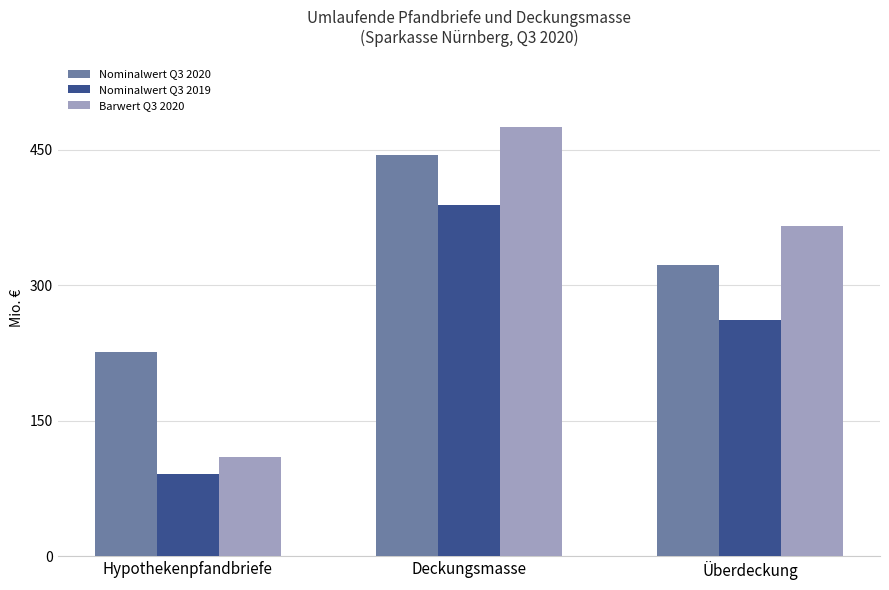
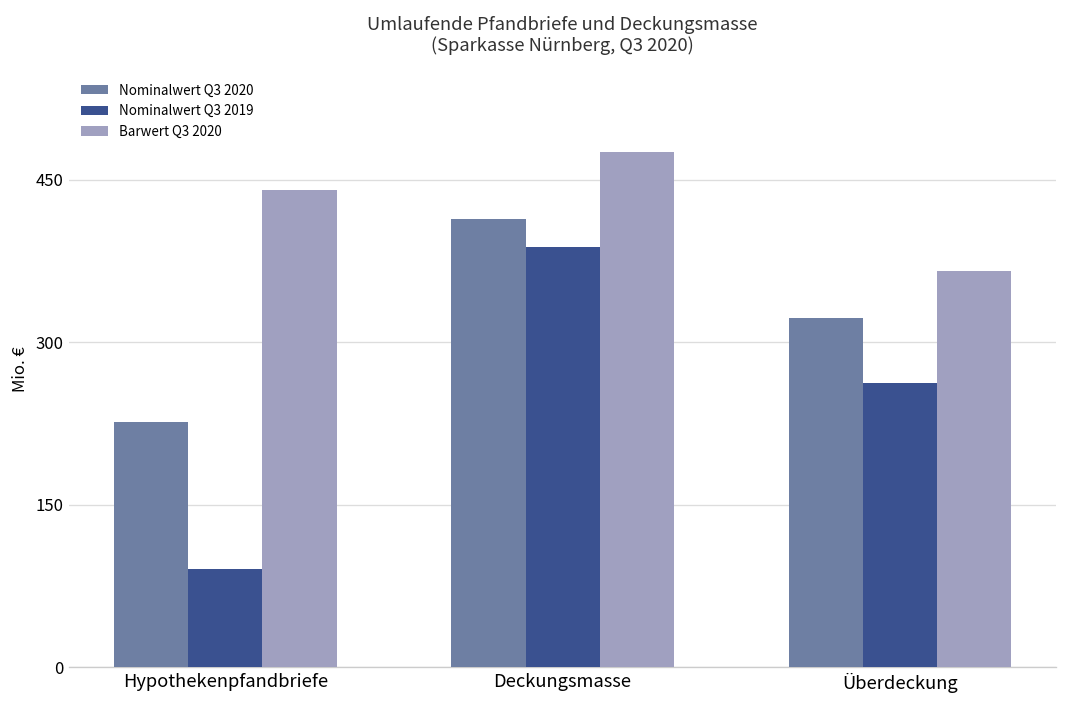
  {
    "Nominalwert Q3 2020": {
      "Hypothekenpfandbriefe": 230,
-     "Deckungsmasse": 440,
+     "Deckungsmasse": 410,
      "Überdeckung": 320
    },
    "Nominalwert Q3 2019": {
      "Hypothekenpfandbriefe": 90,
      "Deckungsmasse": 390,
      "Überdeckung": 260
    },
    "Barwert Q3 2020": {
-     "Hypothekenpfandbriefe": 110,
+     "Hypothekenpfandbriefe": 440,
      "Deckungsmasse": 480,
      "Überdeckung": 370
    }
  }
